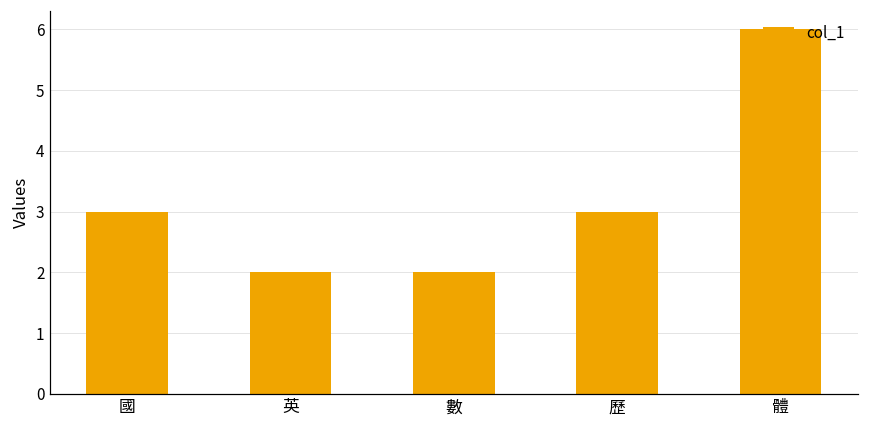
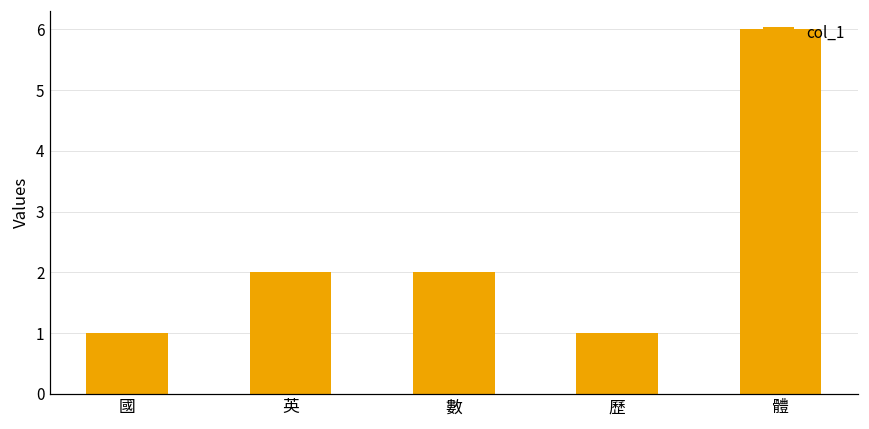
  {
-   "國": 3,
+   "國": 1,
    "英": 2,
    "數": 2,
-   "歷": 3,
+   "歷": 1,
    "體": 6
  }
